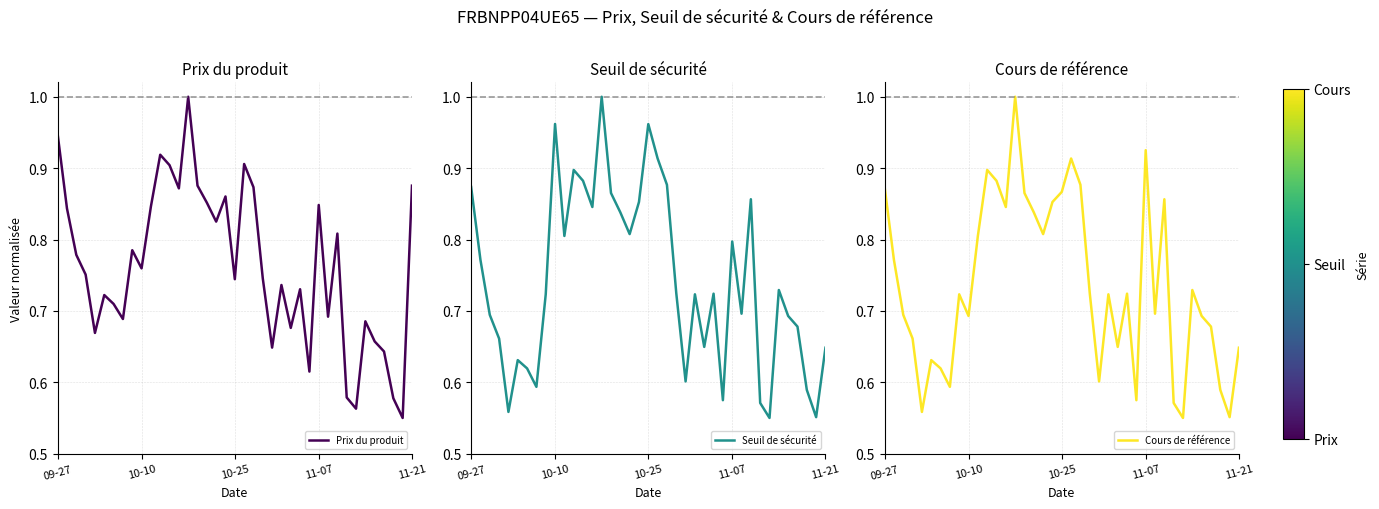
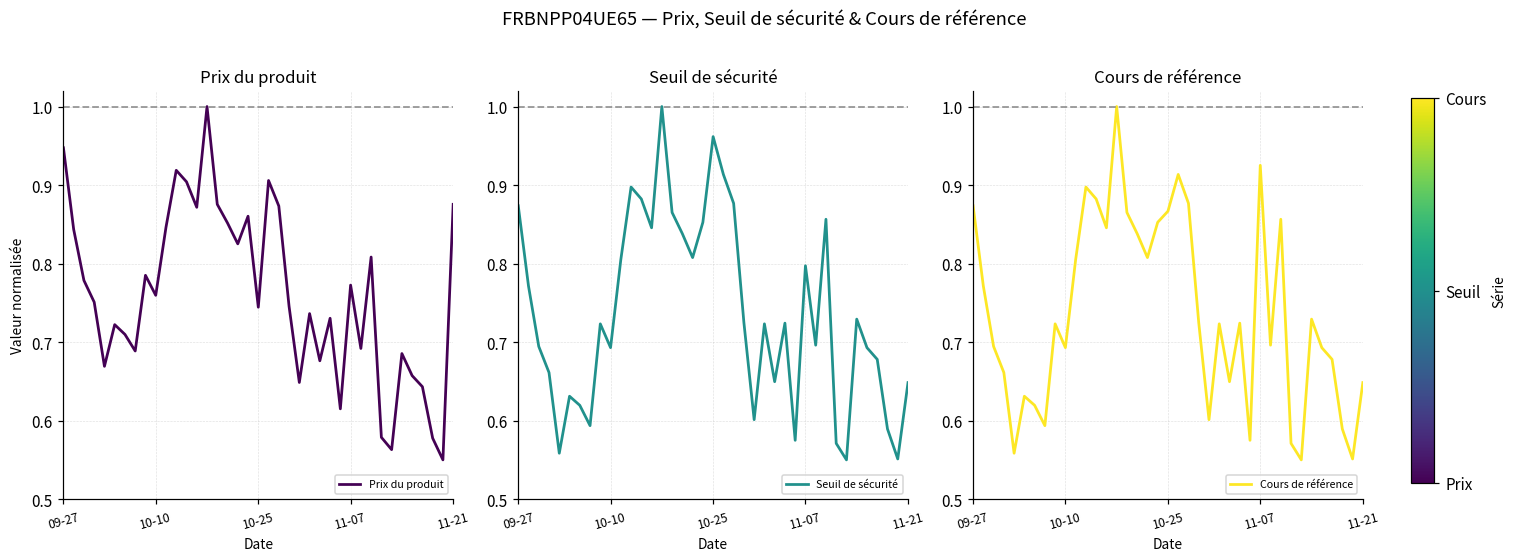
  {
    "Prix du produit": {
      "09-27": 0.95,
      "10-10": 0.76,
      "10-25": 0.74,
-     "11-07": 0.85,
+     "11-07": 0.77,
      "11-21": 0.88
    },
    "Seuil de sécurité": {
      "09-27": 0.87,
-     "10-10": 0.96,
+     "10-10": 0.69,
      "10-25": 0.96,
      "11-07": 0.80,
      "11-21": 0.65
    },
    "Cours de référence": {
      "09-27": 0.87,
      "10-10": 0.69,
      "10-25": 0.87,
      "11-07": 0.93,
      "11-21": 0.65
    }
  }
